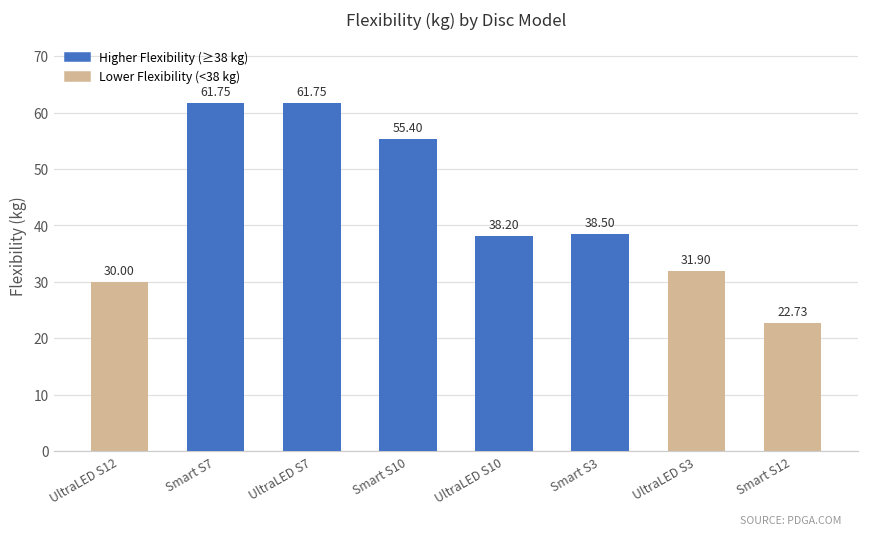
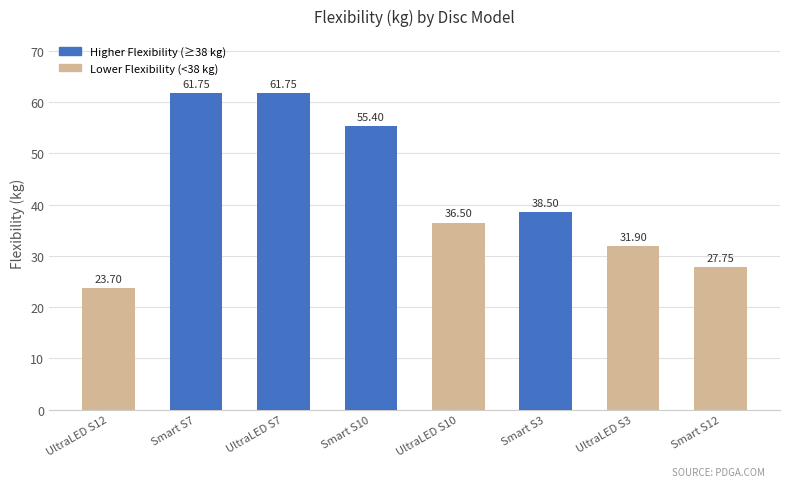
  {
-   "UltraLED S12": 30.00,
+   "UltraLED S12": 23.70,
    "Smart S7": 61.75,
    "UltraLED S7": 61.75,
    "Smart S10": 55.40,
-   "UltraLED S10": 38.20,
+   "UltraLED S10": 36.50,
    "Smart S3": 38.50,
    "UltraLED S3": 31.90,
-   "Smart S12": 22.73
+   "Smart S12": 27.75
  }
